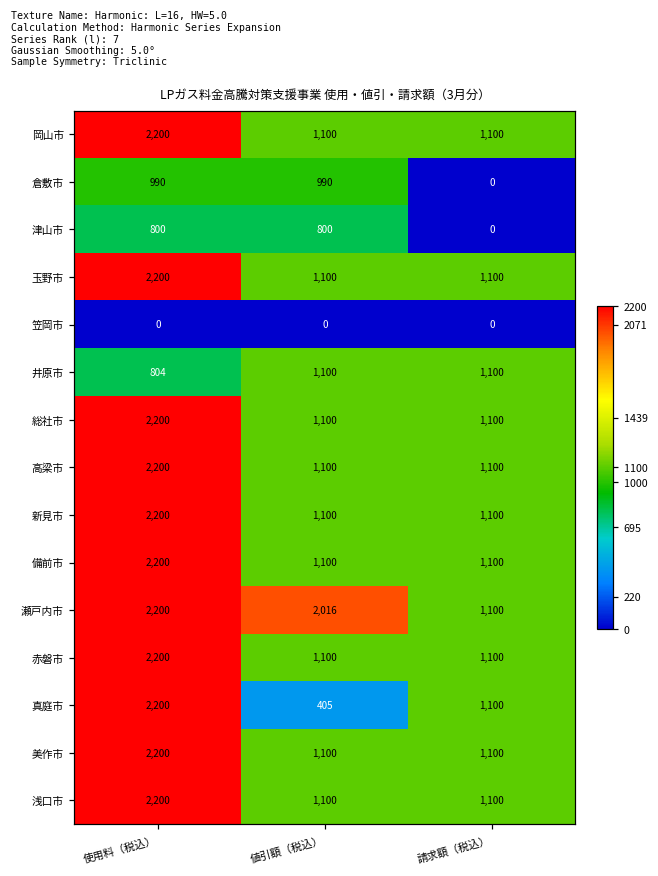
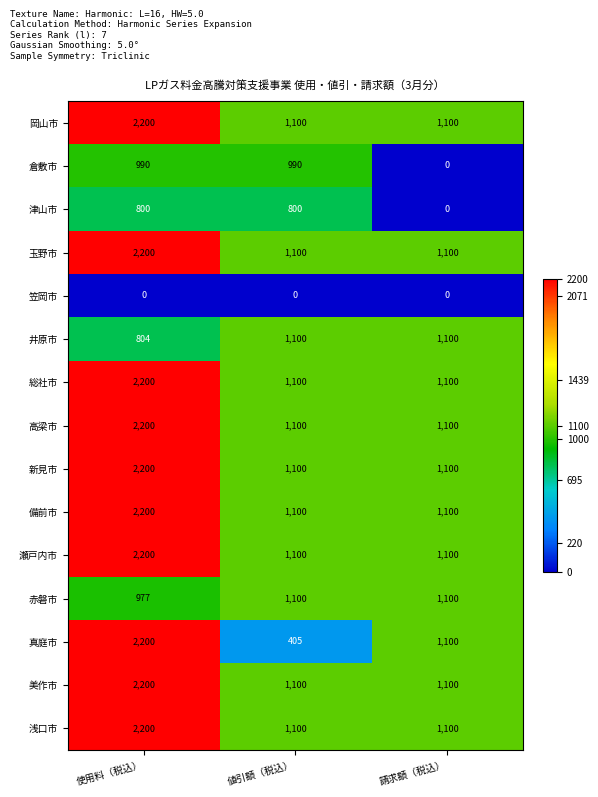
  {
    "岡山市": {
      "使用料（税込）": "2,200",
      "値引額（税込）": "1,100",
      "請求額（税込）": "1,100"
    },
    "倉敷市": {
      "使用料（税込）": "990",
      "値引額（税込）": "990",
      "請求額（税込）": "0"
    },
    "津山市": {
      "使用料（税込）": "800",
      "値引額（税込）": "800",
      "請求額（税込）": "0"
    },
    "玉野市": {
      "使用料（税込）": "2,200",
      "値引額（税込）": "1,100",
      "請求額（税込）": "1,100"
    },
    "笠岡市": {
      "使用料（税込）": "0",
      "値引額（税込）": "0",
      "請求額（税込）": "0"
    },
    "井原市": {
      "使用料（税込）": "804",
      "値引額（税込）": "1,100",
      "請求額（税込）": "1,100"
    },
    "総社市": {
      "使用料（税込）": "2,200",
      "値引額（税込）": "1,100",
      "請求額（税込）": "1,100"
    },
    "高梁市": {
      "使用料（税込）": "2,200",
      "値引額（税込）": "1,100",
      "請求額（税込）": "1,100"
    },
    "新見市": {
      "使用料（税込）": "2,200",
      "値引額（税込）": "1,100",
      "請求額（税込）": "1,100"
    },
    "備前市": {
      "使用料（税込）": "2,200",
      "値引額（税込）": "1,100",
      "請求額（税込）": "1,100"
    },
    "瀬戸内市": {
      "使用料（税込）": "2,200",
-     "値引額（税込）": "2,016",
+     "値引額（税込）": "1,100",
      "請求額（税込）": "1,100"
    },
    "赤磐市": {
-     "使用料（税込）": "2,200",
+     "使用料（税込）": "977",
      "値引額（税込）": "1,100",
      "請求額（税込）": "1,100"
    },
    "真庭市": {
      "使用料（税込）": "2,200",
      "値引額（税込）": "405",
      "請求額（税込）": "1,100"
    },
    "美作市": {
      "使用料（税込）": "2,200",
      "値引額（税込）": "1,100",
      "請求額（税込）": "1,100"
    },
    "浅口市": {
      "使用料（税込）": "2,200",
      "値引額（税込）": "1,100",
      "請求額（税込）": "1,100"
    }
  }
